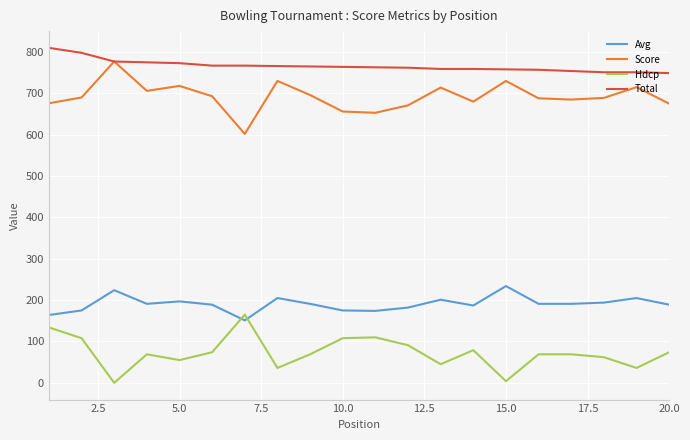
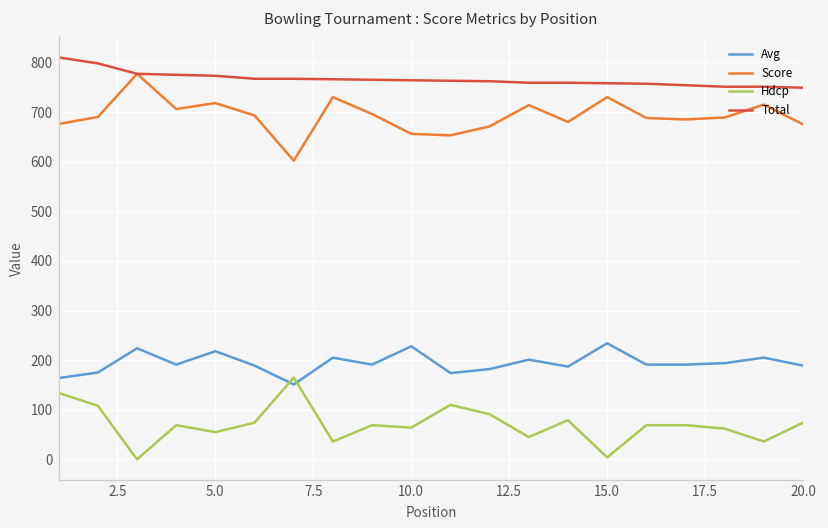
  {
    "Avg": {
-     "5.0": 200,
-     "10.0": 180,
+     "5.0": 220,
+     "10.0": 230,
      "15.0": 230,
      "20.0": 190
    },
    "Hdcp": {
      "5.0": 60,
-     "10.0": 110,
+     "10.0": 60,
      "15.0": 0,
      "20.0": 70
    }
  }
